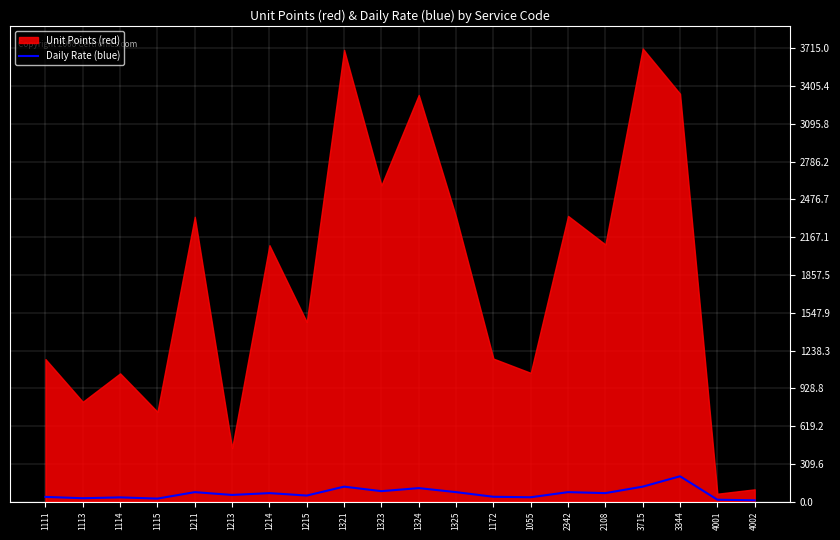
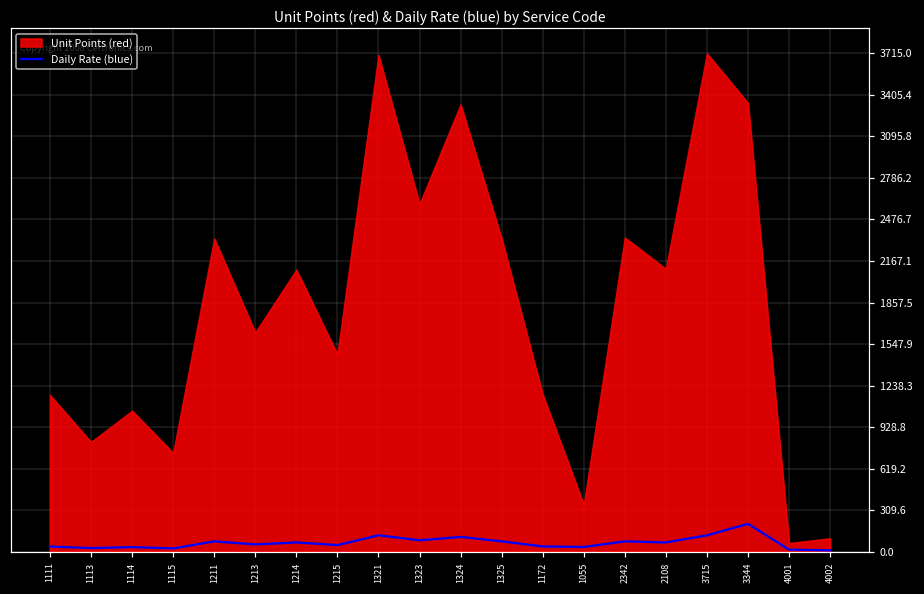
  {
    "Daily Rate (blue)": {
      "1111": 40,
      "1113": 30,
      "1114": 30,
      "1115": 20,
      "1211": 80,
      "1213": 50,
      "1214": 70,
      "1215": 50,
      "1321": 120,
      "1323": 90,
      "1324": 110,
      "1325": 80,
      "1172": 40,
      "1055": 40,
      "2342": 80,
      "2108": 70,
      "3715": 120,
      "3344": 210,
      "4001": 20,
      "4002": 10
    },
    "Unit Points (red)": {
      "1111": 1170,
      "1113": 820,
      "1114": 1050,
      "1115": 740,
      "1211": 2340,
-     "1213": 440,
+     "1213": 1640,
      "1214": 2100,
      "1215": 1470,
      "1321": 3700,
      "1323": 2590,
      "1324": 3330,
      "1325": 2330,
      "1172": 1170,
-     "1055": 1060,
+     "1055": 350,
      "2342": 2340,
      "2108": 2110,
      "3715": 3720,
      "3344": 3340,
      "4001": 60,
      "4002": 100
    }
  }
